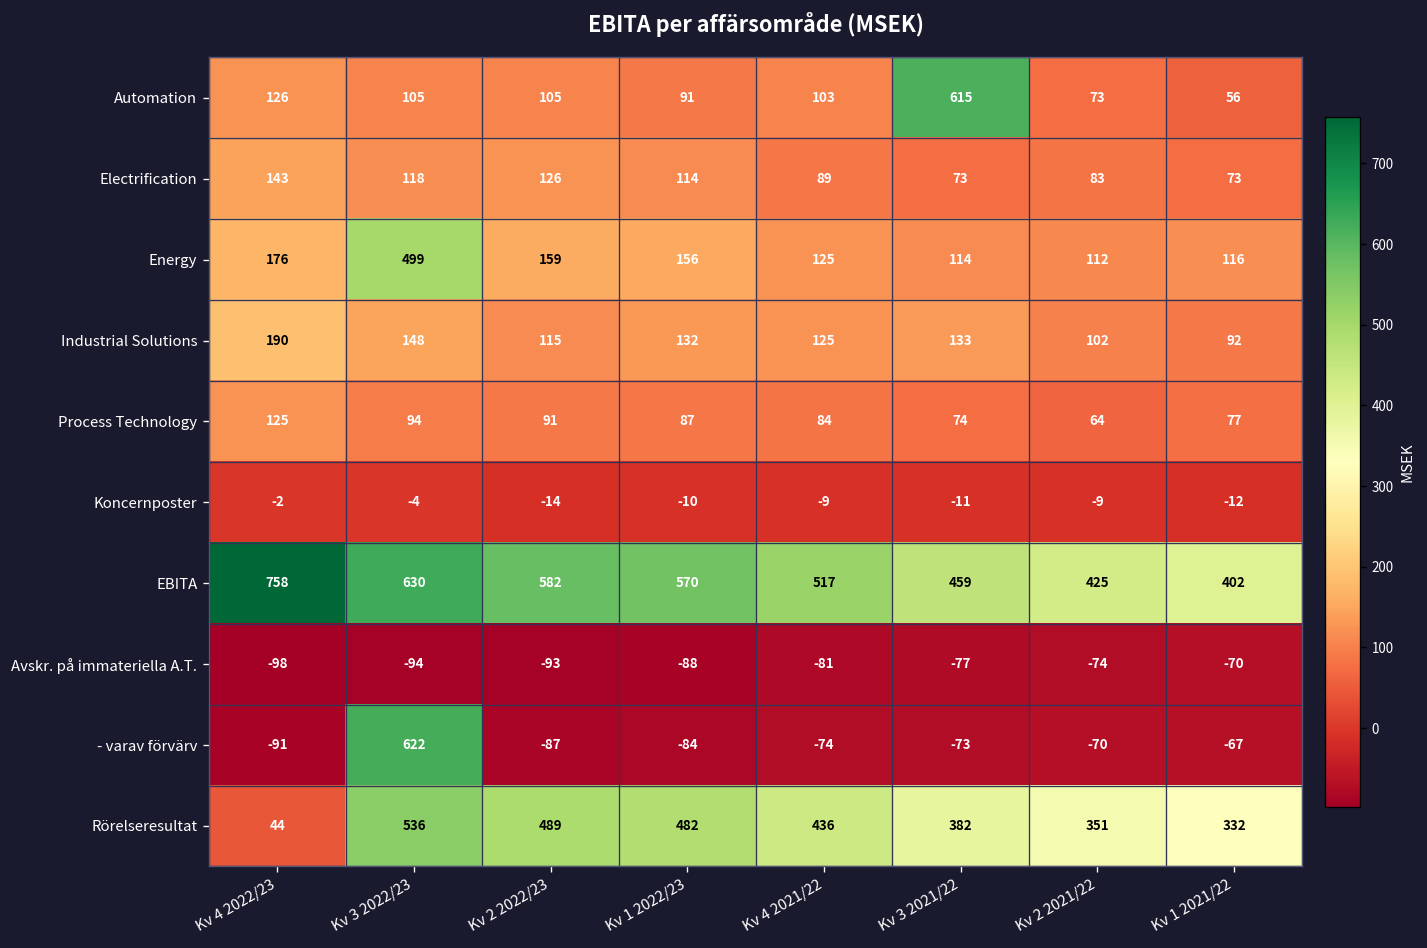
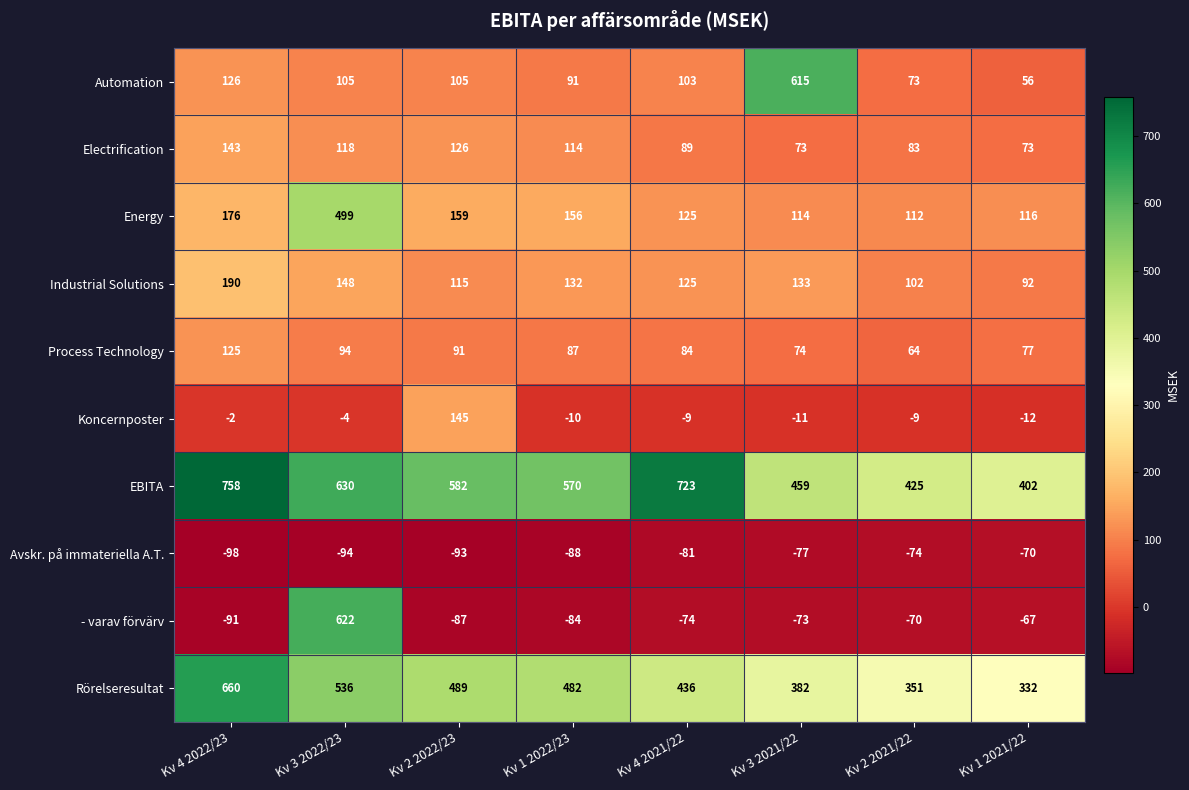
  {
    "Automation": {
      "Kv 4 2022/23": 126,
      "Kv 3 2022/23": 105,
      "Kv 2 2022/23": 105,
      "Kv 1 2022/23": 91,
      "Kv 4 2021/22": 103,
      "Kv 3 2021/22": 615,
      "Kv 2 2021/22": 73,
      "Kv 1 2021/22": 56
    },
    "Electrification": {
      "Kv 4 2022/23": 143,
      "Kv 3 2022/23": 118,
      "Kv 2 2022/23": 126,
      "Kv 1 2022/23": 114,
      "Kv 4 2021/22": 89,
      "Kv 3 2021/22": 73,
      "Kv 2 2021/22": 83,
      "Kv 1 2021/22": 73
    },
    "Energy": {
      "Kv 4 2022/23": 176,
      "Kv 3 2022/23": 499,
      "Kv 2 2022/23": 159,
      "Kv 1 2022/23": 156,
      "Kv 4 2021/22": 125,
      "Kv 3 2021/22": 114,
      "Kv 2 2021/22": 112,
      "Kv 1 2021/22": 116
    },
    "Industrial Solutions": {
      "Kv 4 2022/23": 190,
      "Kv 3 2022/23": 148,
      "Kv 2 2022/23": 115,
      "Kv 1 2022/23": 132,
      "Kv 4 2021/22": 125,
      "Kv 3 2021/22": 133,
      "Kv 2 2021/22": 102,
      "Kv 1 2021/22": 92
    },
    "Process Technology": {
      "Kv 4 2022/23": 125,
      "Kv 3 2022/23": 94,
      "Kv 2 2022/23": 91,
      "Kv 1 2022/23": 87,
      "Kv 4 2021/22": 84,
      "Kv 3 2021/22": 74,
      "Kv 2 2021/22": 64,
      "Kv 1 2021/22": 77
    },
    "Koncernposter": {
      "Kv 4 2022/23": -2,
      "Kv 3 2022/23": -4,
-     "Kv 2 2022/23": -14,
+     "Kv 2 2022/23": 145,
      "Kv 1 2022/23": -10,
      "Kv 4 2021/22": -9,
      "Kv 3 2021/22": -11,
      "Kv 2 2021/22": -9,
      "Kv 1 2021/22": -12
    },
    "EBITA": {
      "Kv 4 2022/23": 758,
      "Kv 3 2022/23": 630,
      "Kv 2 2022/23": 582,
      "Kv 1 2022/23": 570,
-     "Kv 4 2021/22": 517,
+     "Kv 4 2021/22": 723,
      "Kv 3 2021/22": 459,
      "Kv 2 2021/22": 425,
      "Kv 1 2021/22": 402
    },
    "Avskr. på immateriella A.T.": {
      "Kv 4 2022/23": -98,
      "Kv 3 2022/23": -94,
      "Kv 2 2022/23": -93,
      "Kv 1 2022/23": -88,
      "Kv 4 2021/22": -81,
      "Kv 3 2021/22": -77,
      "Kv 2 2021/22": -74,
      "Kv 1 2021/22": -70
    },
    "- varav förvärv": {
      "Kv 4 2022/23": -91,
      "Kv 3 2022/23": 622,
      "Kv 2 2022/23": -87,
      "Kv 1 2022/23": -84,
      "Kv 4 2021/22": -74,
      "Kv 3 2021/22": -73,
      "Kv 2 2021/22": -70,
      "Kv 1 2021/22": -67
    },
    "Rörelseresultat": {
-     "Kv 4 2022/23": 44,
+     "Kv 4 2022/23": 660,
      "Kv 3 2022/23": 536,
      "Kv 2 2022/23": 489,
      "Kv 1 2022/23": 482,
      "Kv 4 2021/22": 436,
      "Kv 3 2021/22": 382,
      "Kv 2 2021/22": 351,
      "Kv 1 2021/22": 332
    }
  }
